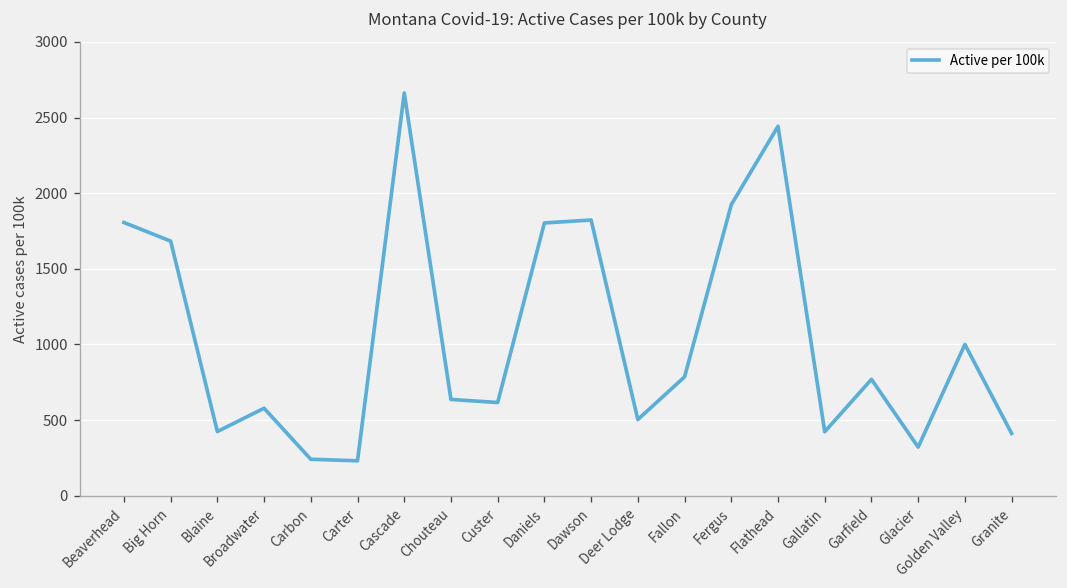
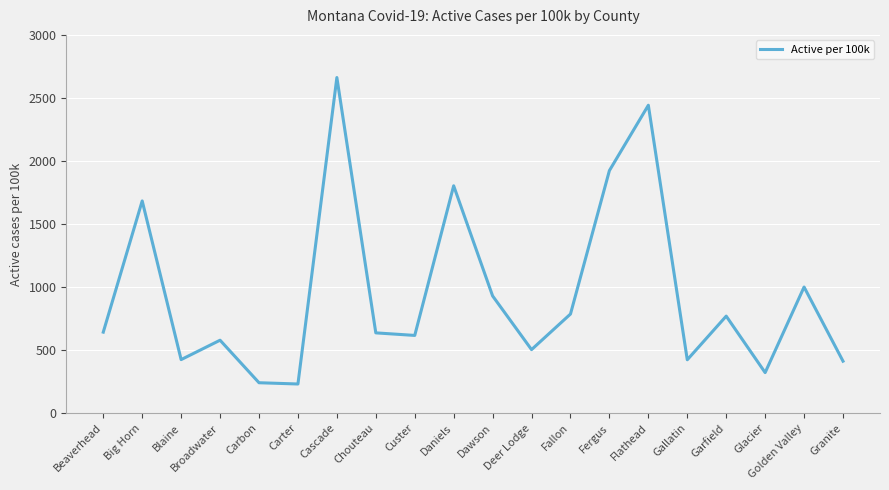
  {
-   "Beaverhead": 1810,
+   "Beaverhead": 640,
    "Big Horn": 1680,
    "Blaine": 420,
    "Broadwater": 580,
    "Carbon": 240,
    "Carter": 230,
    "Cascade": 2660,
    "Chouteau": 640,
    "Custer": 620,
    "Daniels": 1800,
-   "Dawson": 1820,
+   "Dawson": 930,
    "Deer Lodge": 500,
    "Fallon": 790,
    "Fergus": 1920,
    "Flathead": 2440,
    "Gallatin": 420,
    "Garfield": 770,
    "Glacier": 320,
    "Golden Valley": 1000,
    "Granite": 410
  }
